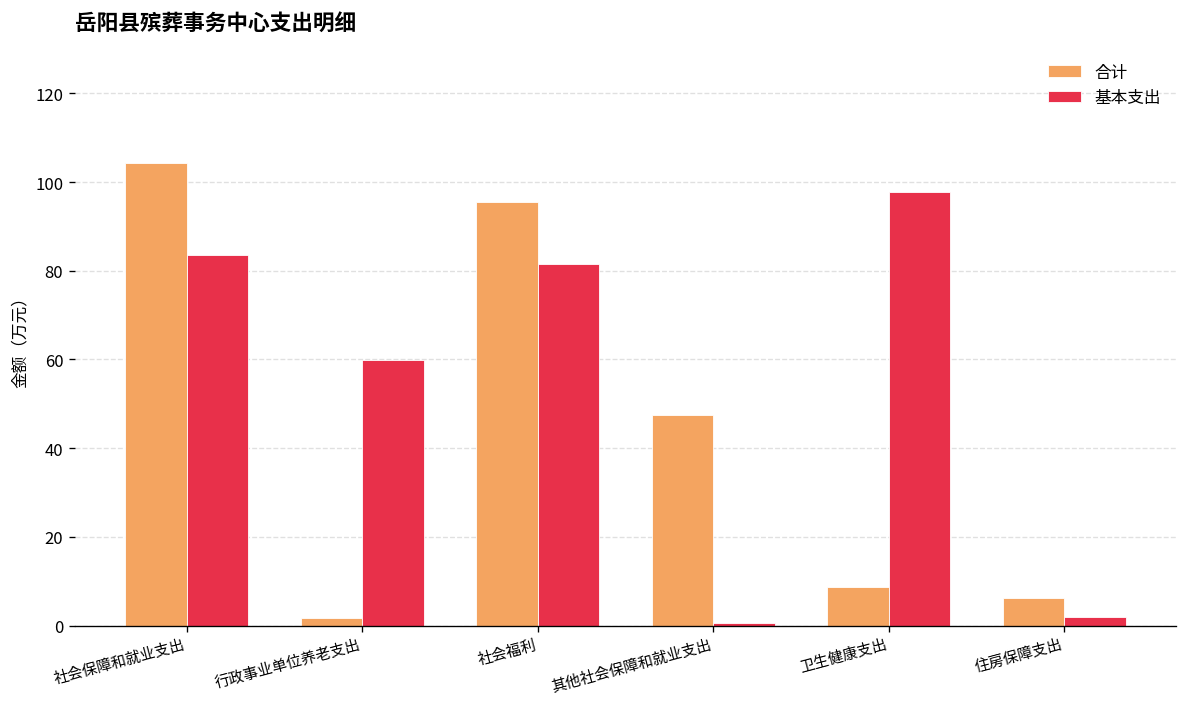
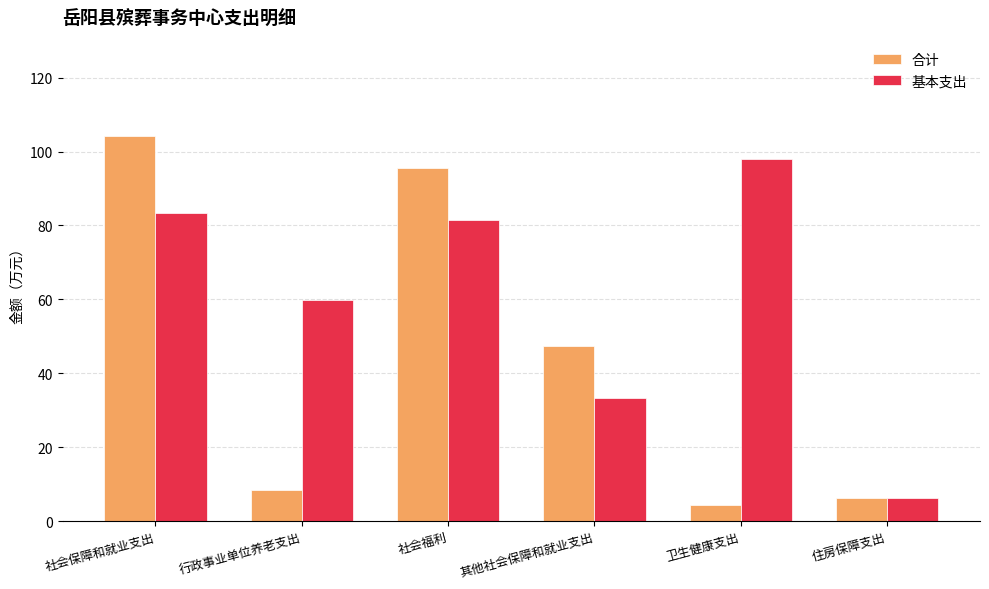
  {
    "合计": {
      "社会保障和就业支出": 104,
-     "行政事业单位养老支出": 2,
+     "行政事业单位养老支出": 8,
      "社会福利": 95,
      "其他社会保障和就业支出": 48,
-     "卫生健康支出": 9,
+     "卫生健康支出": 4,
      "住房保障支出": 6
    },
    "基本支出": {
      "社会保障和就业支出": 83,
      "行政事业单位养老支出": 60,
      "社会福利": 81,
-     "其他社会保障和就业支出": 1,
+     "其他社会保障和就业支出": 33,
      "卫生健康支出": 98,
-     "住房保障支出": 2
+     "住房保障支出": 6
    }
  }
